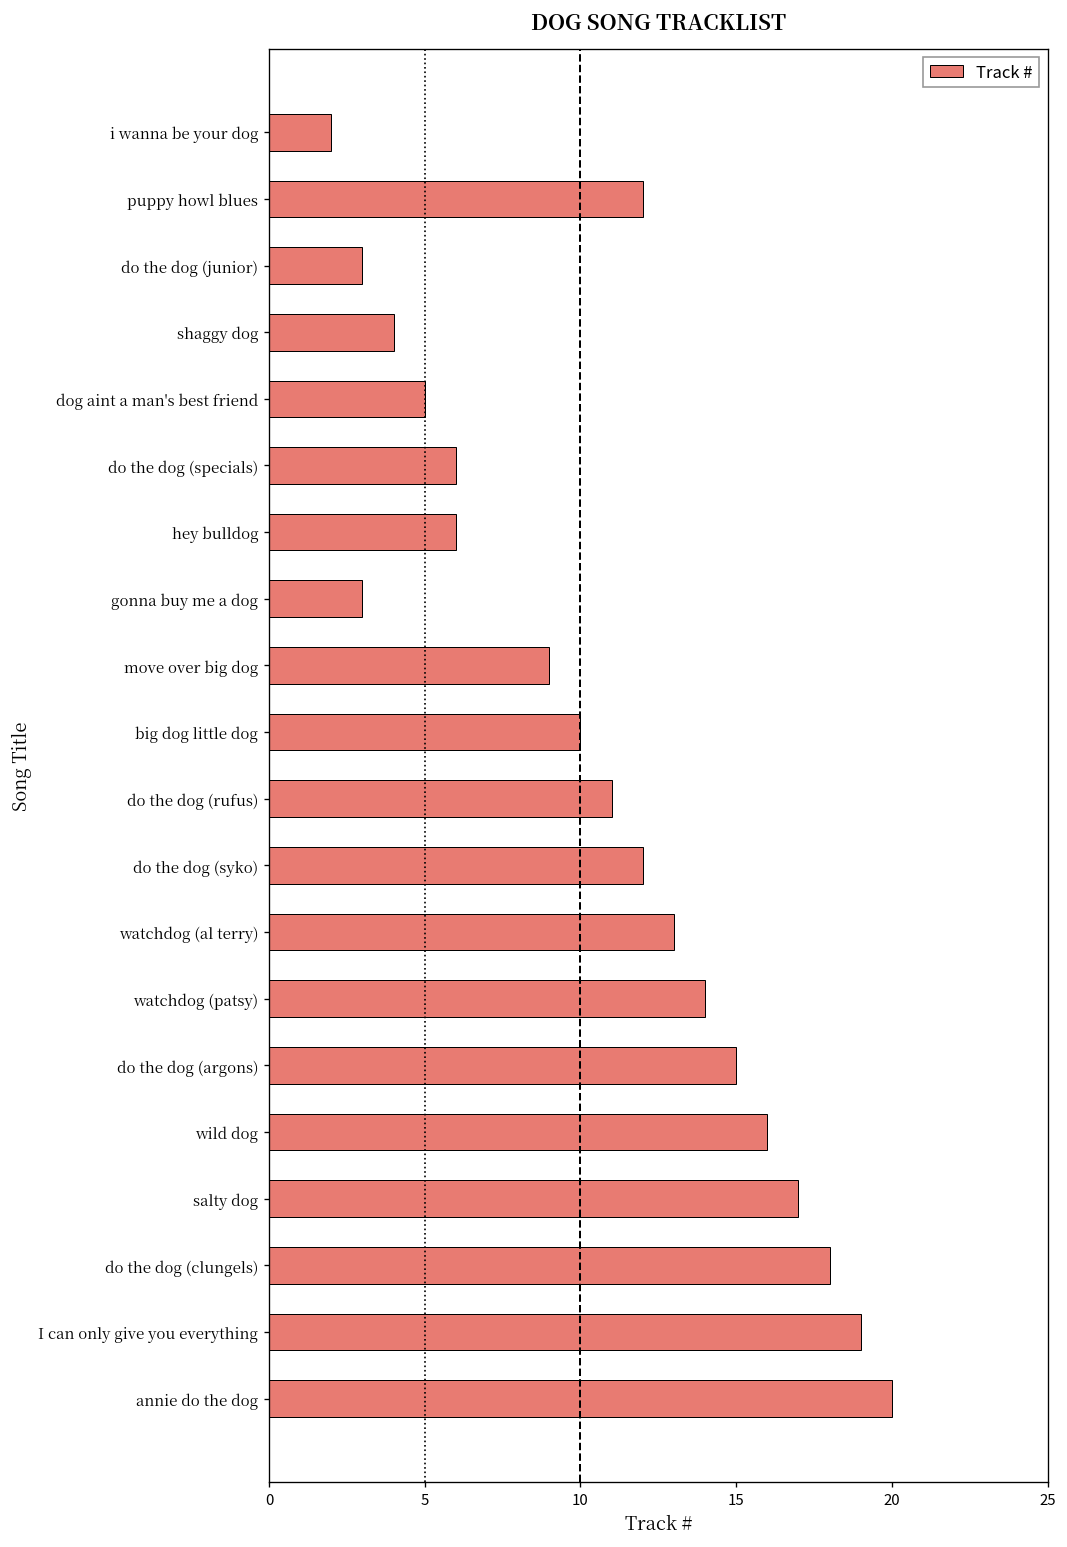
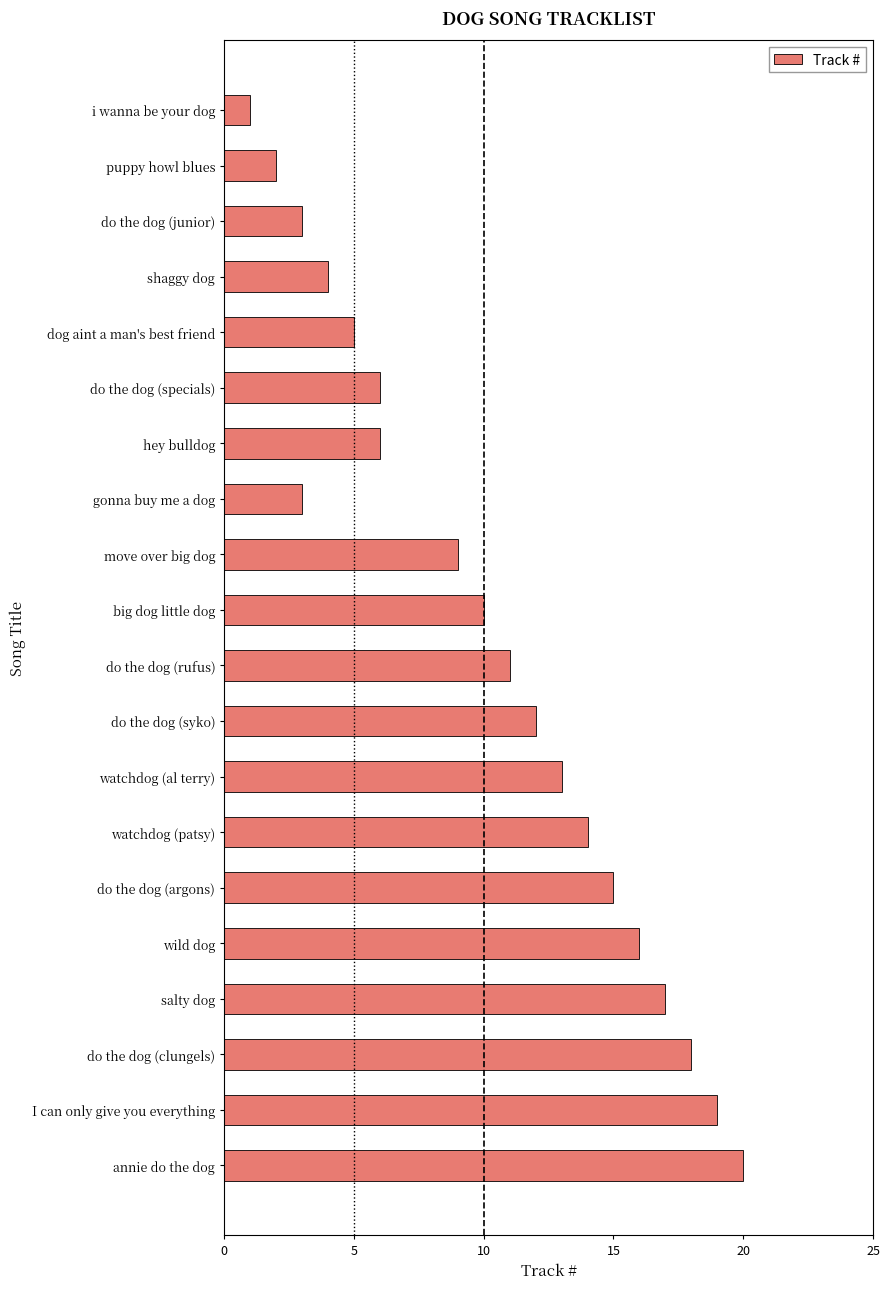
  {
-   "i wanna be your dog": 2,
-   "puppy howl blues": 12,
+   "i wanna be your dog": 1,
+   "puppy howl blues": 2,
    "do the dog (junior)": 3,
    "shaggy dog": 4,
    "dog aint a man's best friend": 5,
    "do the dog (specials)": 6,
    "hey bulldog": 6,
    "gonna buy me a dog": 3,
    "move over big dog": 9,
    "big dog little dog": 10,
    "do the dog (rufus)": 11,
    "do the dog (syko)": 12,
    "watchdog (al terry)": 13,
    "watchdog (patsy)": 14,
    "do the dog (argons)": 15,
    "wild dog": 16,
    "salty dog": 17,
    "do the dog (clungels)": 18,
    "I can only give you everything": 19,
    "annie do the dog": 20
  }
